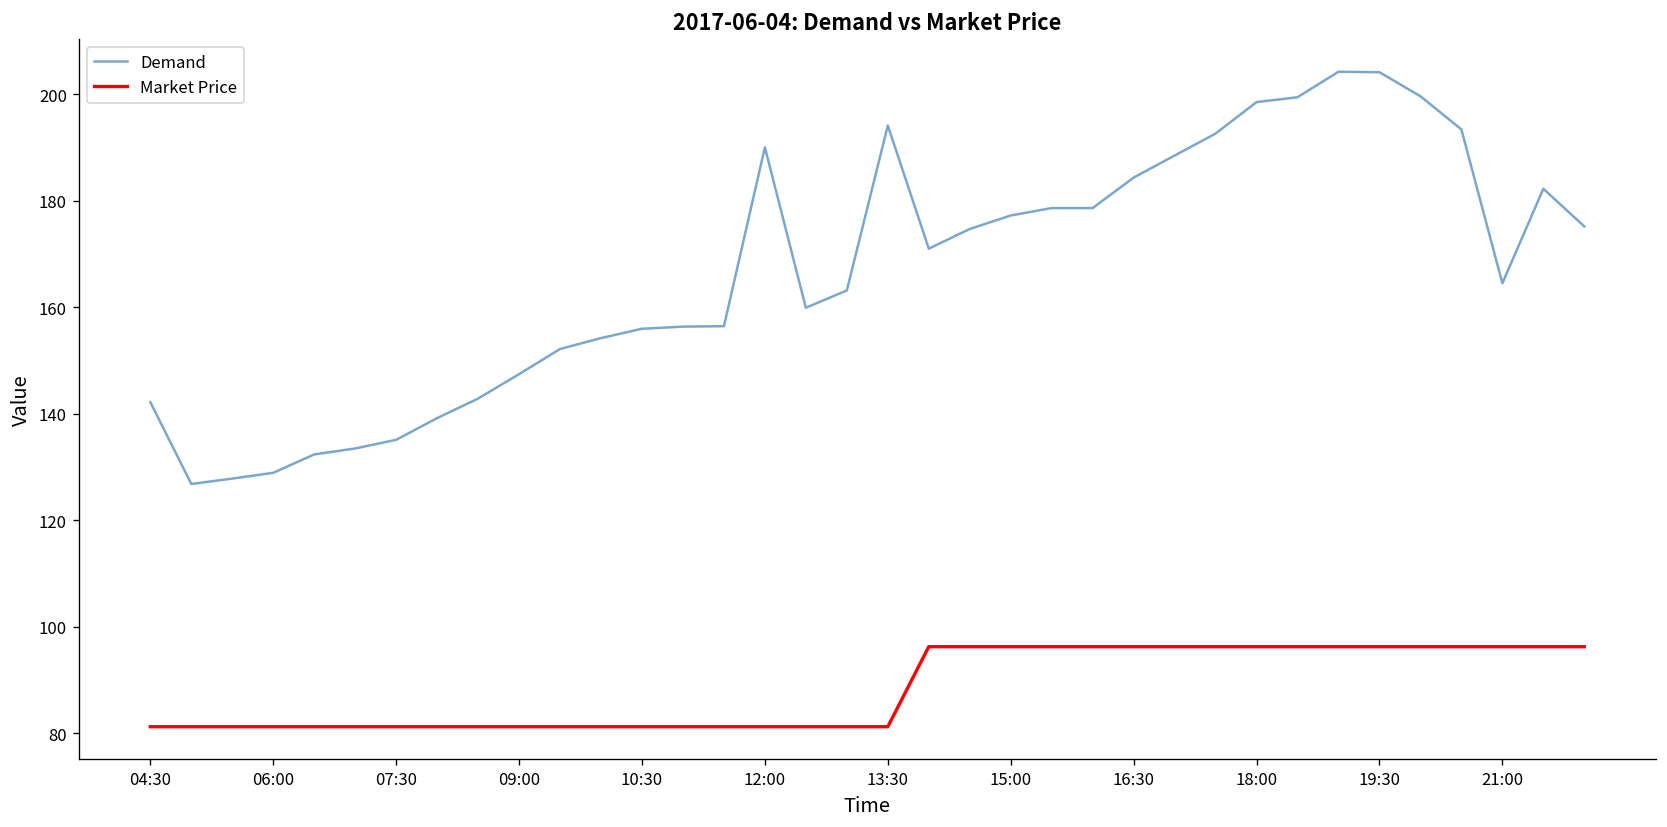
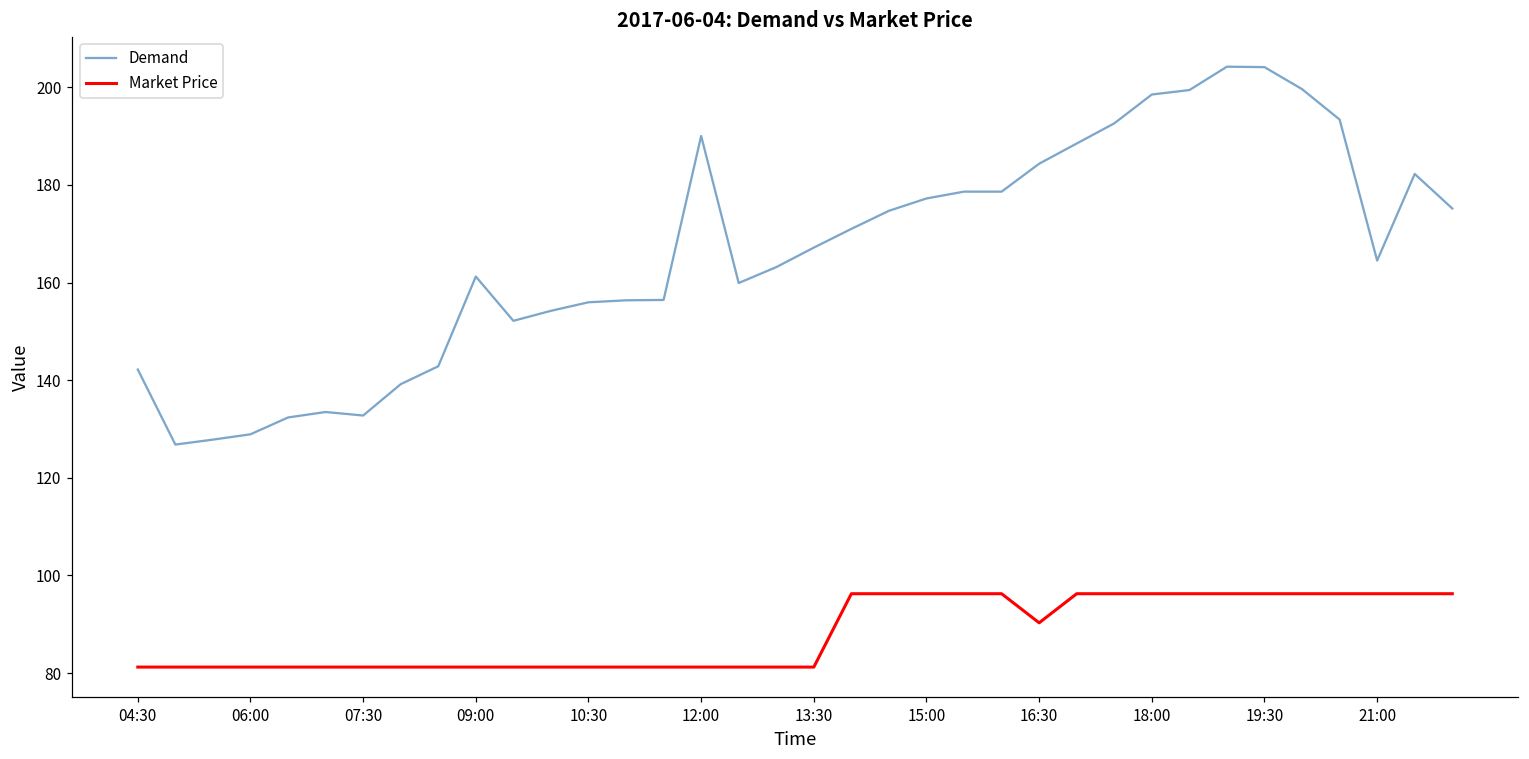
  {
    "Demand": {
      "04:30": 142,
      "06:00": 129,
-     "07:30": 135,
-     "09:00": 147,
+     "07:30": 133,
+     "09:00": 161,
      "10:30": 156,
      "12:00": 190,
-     "13:30": 194,
+     "13:30": 167,
      "15:00": 177,
      "16:30": 184,
      "18:00": 199,
      "19:30": 204,
      "21:00": 165
    },
    "Market Price": {
      "04:30": 81,
      "06:00": 81,
      "07:30": 81,
      "09:00": 81,
      "10:30": 81,
      "12:00": 81,
      "13:30": 81,
      "15:00": 96,
-     "16:30": 96,
+     "16:30": 90,
      "18:00": 96,
      "19:30": 96,
      "21:00": 96
    }
  }
